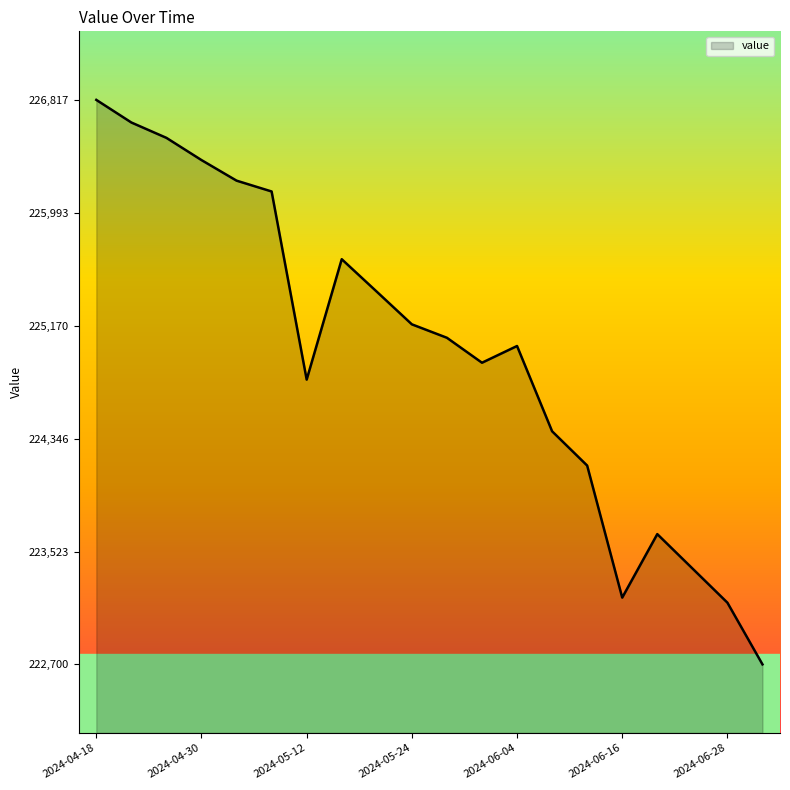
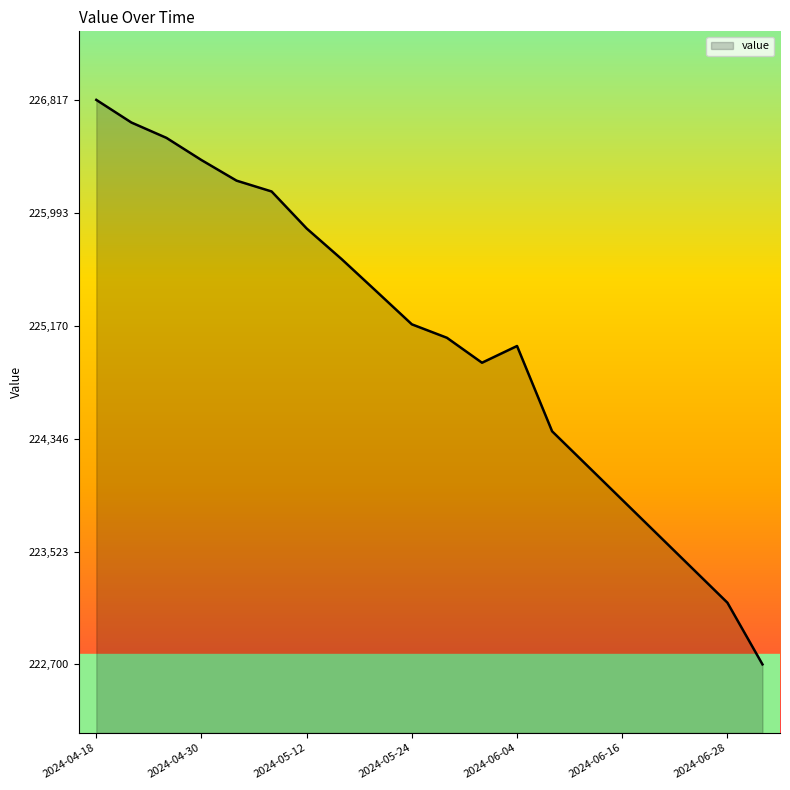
  {
    "2024-04-18": "226,820",
    "2024-04-30": "226,380",
-   "2024-05-12": "224,780",
+   "2024-05-12": "225,880",
    "2024-05-24": "225,180",
    "2024-06-04": "225,020",
-   "2024-06-16": "223,190",
+   "2024-06-16": "223,900",
    "2024-06-28": "223,150"
  }
